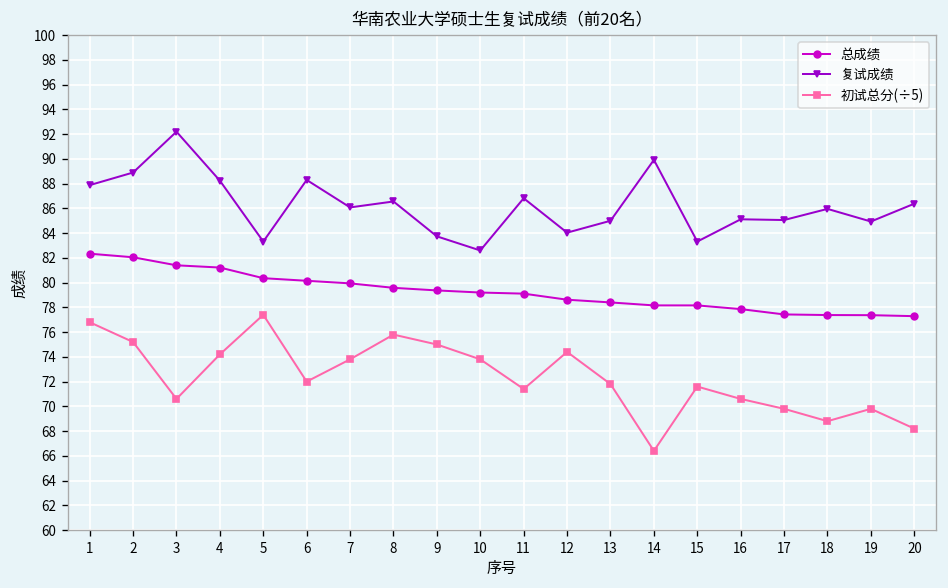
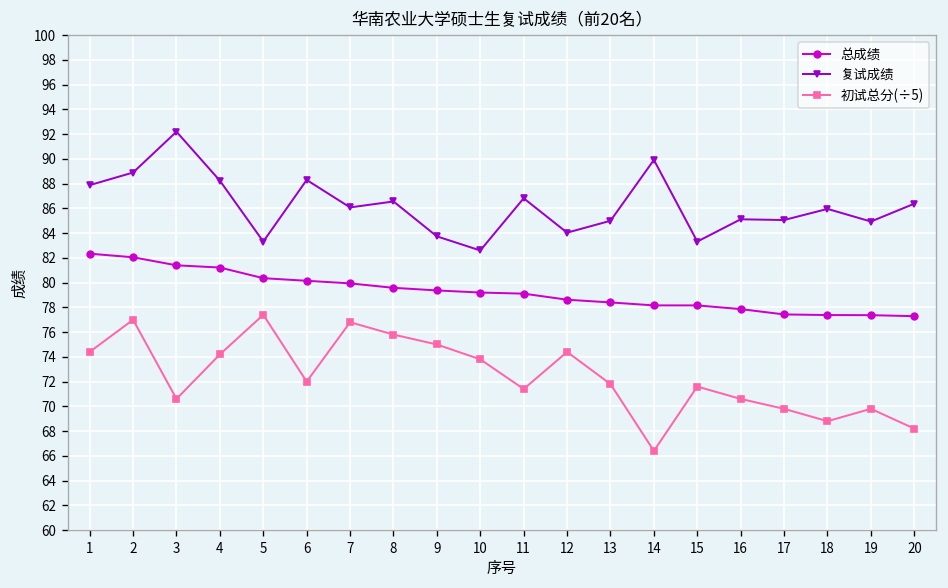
  {
    "初试总分(÷5)": {
-     "1": 76.8,
-     "2": 75.2,
+     "1": 74.4,
+     "2": 77.0,
      "3": 70.6,
      "4": 74.2,
      "5": 77.4,
      "6": 72.0,
-     "7": 73.8,
+     "7": 76.8,
      "8": 75.8,
      "9": 75.0,
      "10": 73.8,
      "11": 71.4,
      "12": 74.4,
      "13": 71.8,
      "14": 66.4,
      "15": 71.6,
      "16": 70.6,
      "17": 69.8,
      "18": 68.8,
      "19": 69.8,
      "20": 68.2
    }
  }
